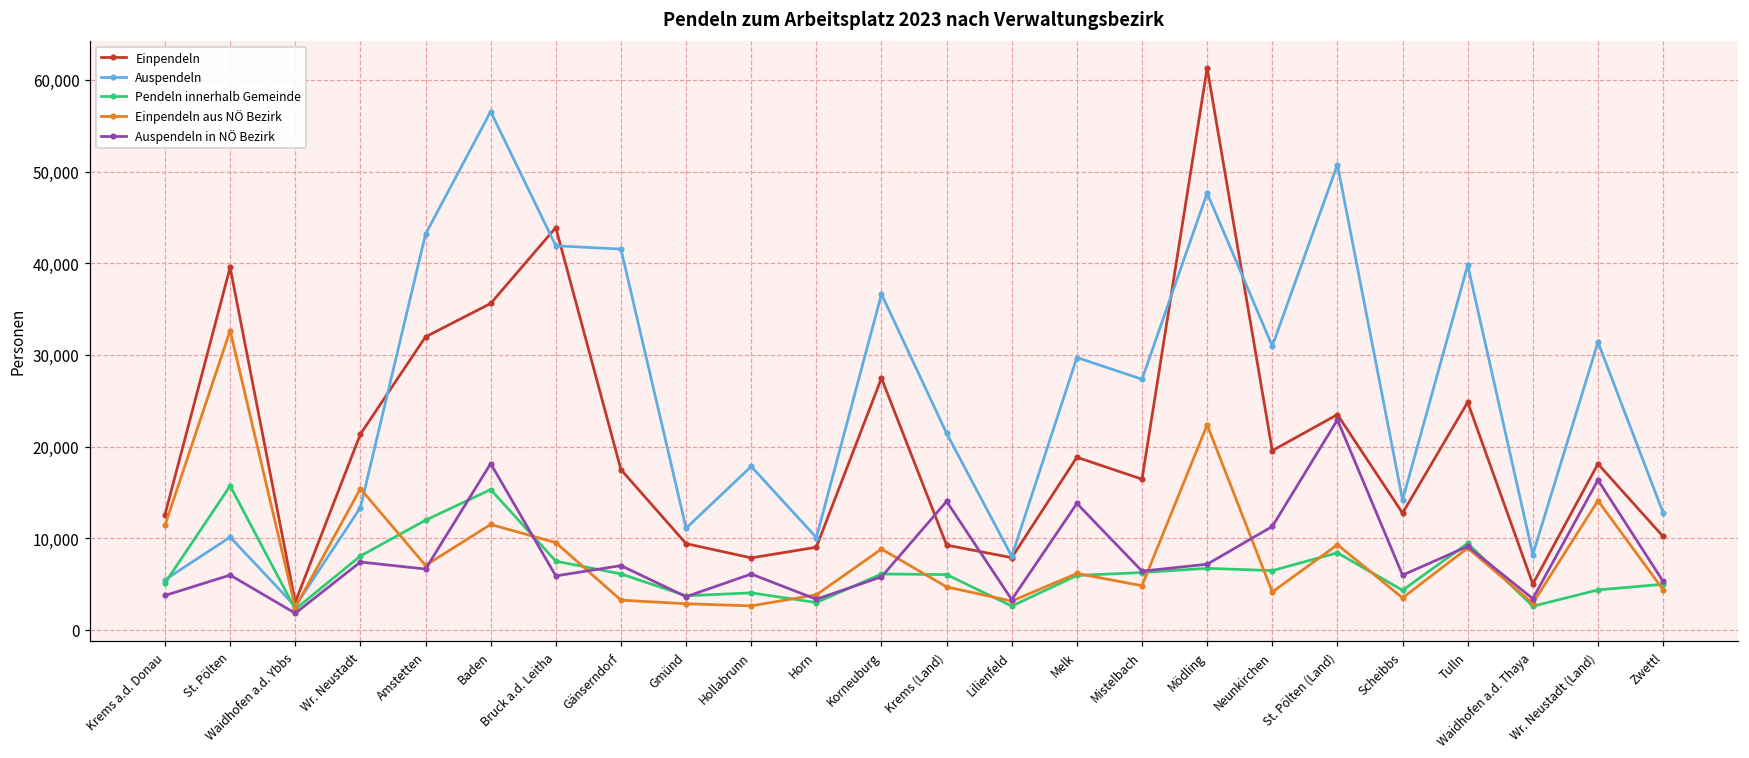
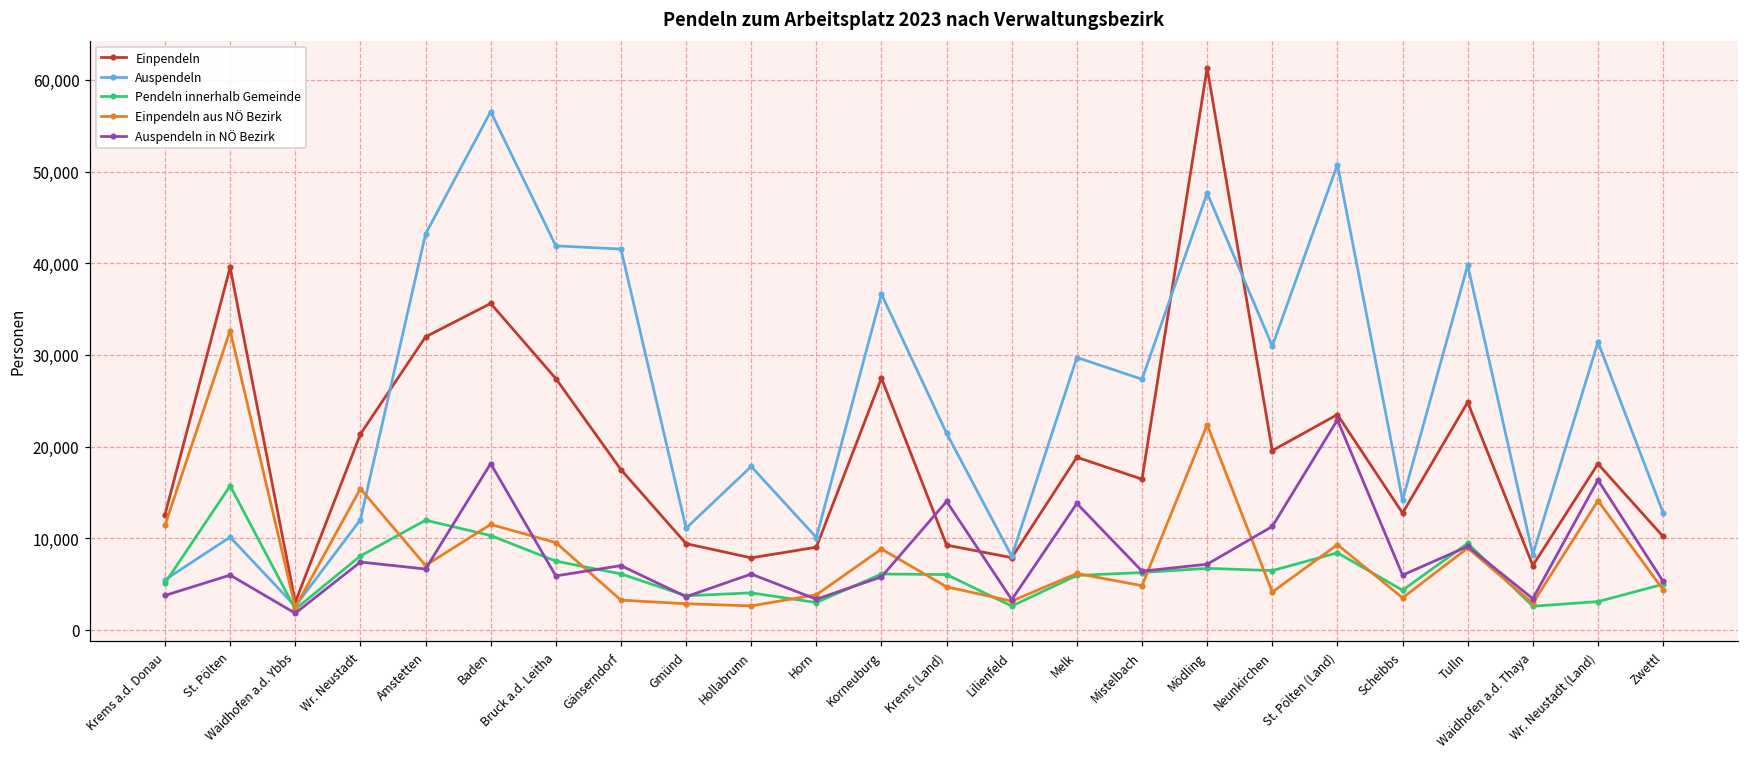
  {
    "Einpendeln": {
      "Krems a.d. Donau": "13,000",
      "St. Pölten": "40,000",
      "Waidhofen a.d. Ybbs": "3,000",
      "Wr. Neustadt": "21,000",
      "Amstetten": "32,000",
      "Baden": "36,000",
-     "Bruck a.d. Leitha": "44,000",
+     "Bruck a.d. Leitha": "27,000",
      "Gänserndorf": "17,000",
      "Gmünd": "9,000",
      "Hollabrunn": "8,000",
      "Horn": "9,000",
      "Korneuburg": "27,000",
      "Krems (Land)": "9,000",
      "Melk": "19,000",
      "Mistelbach": "16,000",
      "Mödling": "61,000",
      "Neunkirchen": "20,000",
      "St. Pölten (Land)": "23,000",
      "Scheibbs": "13,000",
      "Tulln": "25,000",
-     "Waidhofen a.d. Thaya": "5,000",
+     "Waidhofen a.d. Thaya": "7,000",
      "Wr. Neustadt (Land)": "18,000",
      "Zwettl": "10,000"
    },
    "Auspendeln": {
      "Krems a.d. Donau": "5,000",
      "St. Pölten": "10,000",
-     "Wr. Neustadt": "13,000",
+     "Wr. Neustadt": "12,000",
      "Amstetten": "43,000",
      "Baden": "57,000",
      "Bruck a.d. Leitha": "42,000",
      "Gänserndorf": "42,000",
      "Gmünd": "11,000",
      "Hollabrunn": "18,000",
      "Horn": "10,000",
      "Korneuburg": "37,000",
      "Krems (Land)": "21,000",
      "Melk": "30,000",
      "Mistelbach": "27,000",
      "Mödling": "48,000",
      "Neunkirchen": "31,000",
      "St. Pölten (Land)": "51,000",
      "Scheibbs": "14,000",
      "Tulln": "40,000",
      "Waidhofen a.d. Thaya": "8,000",
      "Wr. Neustadt (Land)": "31,000",
      "Zwettl": "13,000"
    },
    "Pendeln innerhalb Gemeinde": {
      "Krems a.d. Donau": "5,000",
      "St. Pölten": "16,000",
      "Wr. Neustadt": "8,000",
      "Amstetten": "12,000",
-     "Baden": "15,000",
+     "Baden": "10,000",
      "Bruck a.d. Leitha": "7,000",
      "Gänserndorf": "6,000",
      "Hollabrunn": "4,000",
      "Horn": "3,000",
      "Korneuburg": "6,000",
      "Krems (Land)": "6,000",
      "Lilienfeld": "3,000",
      "Mödling": "7,000",
      "Neunkirchen": "6,000",
      "St. Pölten (Land)": "8,000",
      "Scheibbs": "4,000",
      "Tulln": "9,000",
      "Waidhofen a.d. Thaya": "3,000",
-     "Wr. Neustadt (Land)": "4,000",
+     "Wr. Neustadt (Land)": "3,000",
      "Zwettl": "5,000"
    },
    "Einpendeln aus NÖ Bezirk": {
      "Krems a.d. Donau": "11,000",
      "St. Pölten": "33,000",
      "Wr. Neustadt": "15,000",
      "Amstetten": "7,000",
      "Baden": "11,000",
      "Bruck a.d. Leitha": "10,000",
      "Gänserndorf": "3,000",
      "Gmünd": "3,000",
      "Hollabrunn": "3,000",
      "Horn": "4,000",
      "Korneuburg": "9,000",
      "Krems (Land)": "5,000",
      "Mistelbach": "5,000",
      "Mödling": "22,000",
      "Neunkirchen": "4,000",
      "St. Pölten (Land)": "9,000",
      "Scheibbs": "3,000",
      "Waidhofen a.d. Thaya": "3,000",
      "Wr. Neustadt (Land)": "14,000",
      "Zwettl": "4,000"
    },
    "Auspendeln in NÖ Bezirk": {
      "Krems a.d. Donau": "4,000",
      "St. Pölten": "6,000",
      "Waidhofen a.d. Ybbs": "2,000",
      "Wr. Neustadt": "7,000",
      "Amstetten": "7,000",
      "Baden": "18,000",
      "Bruck a.d. Leitha": "6,000",
      "Gänserndorf": "7,000",
      "Hollabrunn": "6,000",
      "Horn": "3,000",
      "Korneuburg": "6,000",
      "Krems (Land)": "14,000",
      "Melk": "14,000",
      "Mödling": "7,000",
      "Neunkirchen": "11,000",
      "St. Pölten (Land)": "23,000",
      "Scheibbs": "6,000",
      "Waidhofen a.d. Thaya": "3,000",
      "Wr. Neustadt (Land)": "16,000",
      "Zwettl": "5,000"
    }
  }
